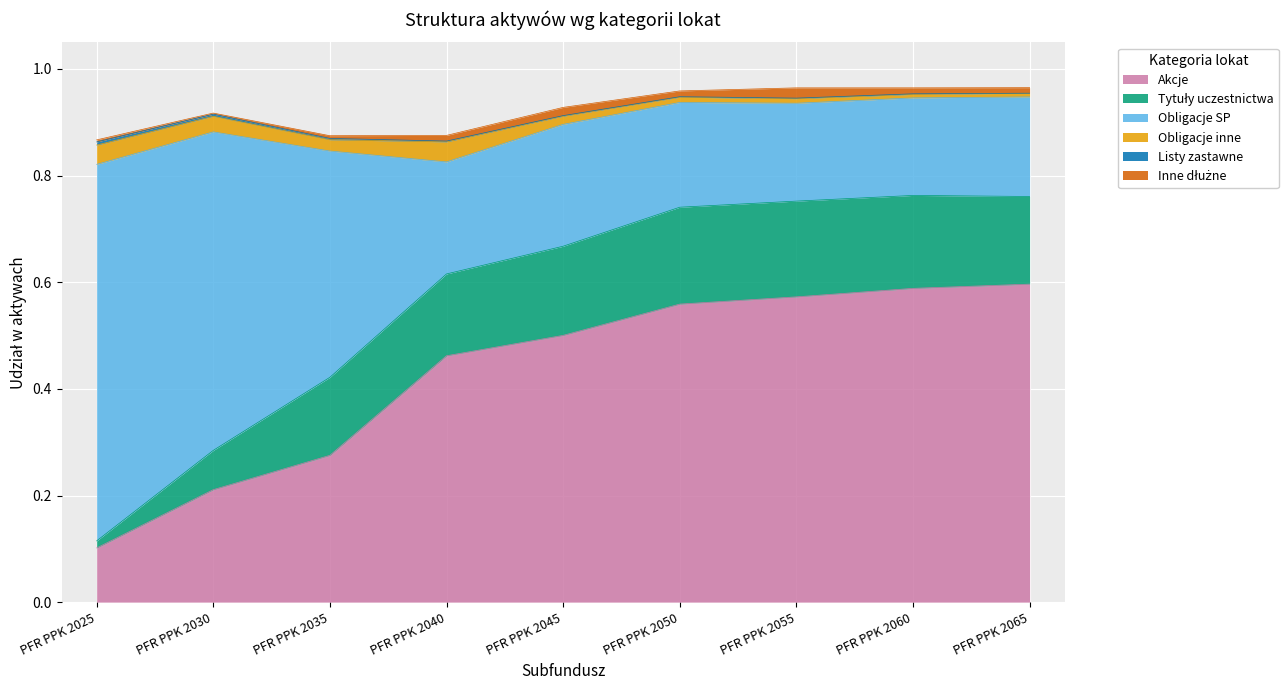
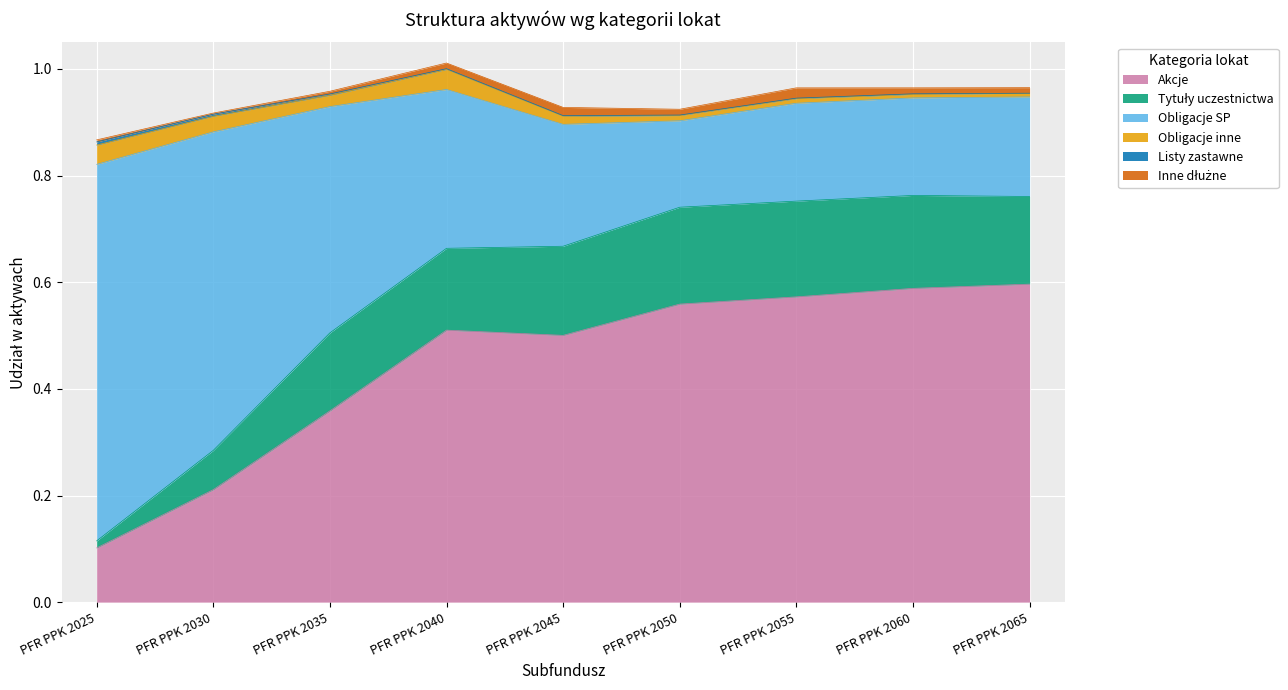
  {
    "Akcje": {
      "PFR PPK 2025": 0.10,
      "PFR PPK 2030": 0.21,
-     "PFR PPK 2035": 0.28,
-     "PFR PPK 2040": 0.46,
+     "PFR PPK 2035": 0.36,
+     "PFR PPK 2040": 0.51,
      "PFR PPK 2045": 0.50,
      "PFR PPK 2050": 0.56,
      "PFR PPK 2055": 0.57,
      "PFR PPK 2060": 0.59,
      "PFR PPK 2065": 0.60
    },
    "Tytuły uczestnictwa": {
      "PFR PPK 2025": 0.01,
      "PFR PPK 2030": 0.07,
      "PFR PPK 2035": 0.15,
      "PFR PPK 2040": 0.15,
      "PFR PPK 2045": 0.17,
      "PFR PPK 2050": 0.18,
      "PFR PPK 2055": 0.18,
      "PFR PPK 2060": 0.17,
      "PFR PPK 2065": 0.16
    },
    "Obligacje SP": {
      "PFR PPK 2025": 0.71,
      "PFR PPK 2030": 0.60,
      "PFR PPK 2035": 0.42,
-     "PFR PPK 2040": 0.21,
+     "PFR PPK 2040": 0.30,
      "PFR PPK 2045": 0.23,
-     "PFR PPK 2050": 0.20,
+     "PFR PPK 2050": 0.16,
      "PFR PPK 2055": 0.18,
      "PFR PPK 2060": 0.18,
      "PFR PPK 2065": 0.19
    },
    "Obligacje inne": {
      "PFR PPK 2025": 0.04
    },
    "Inne dłużne": {
      "PFR PPK 2035": 0.01,
      "PFR PPK 2040": 0.01,
      "PFR PPK 2045": 0.02,
      "PFR PPK 2050": 0.01,
      "PFR PPK 2055": 0.02,
      "PFR PPK 2060": 0.01,
      "PFR PPK 2065": 0.01
    }
  }
